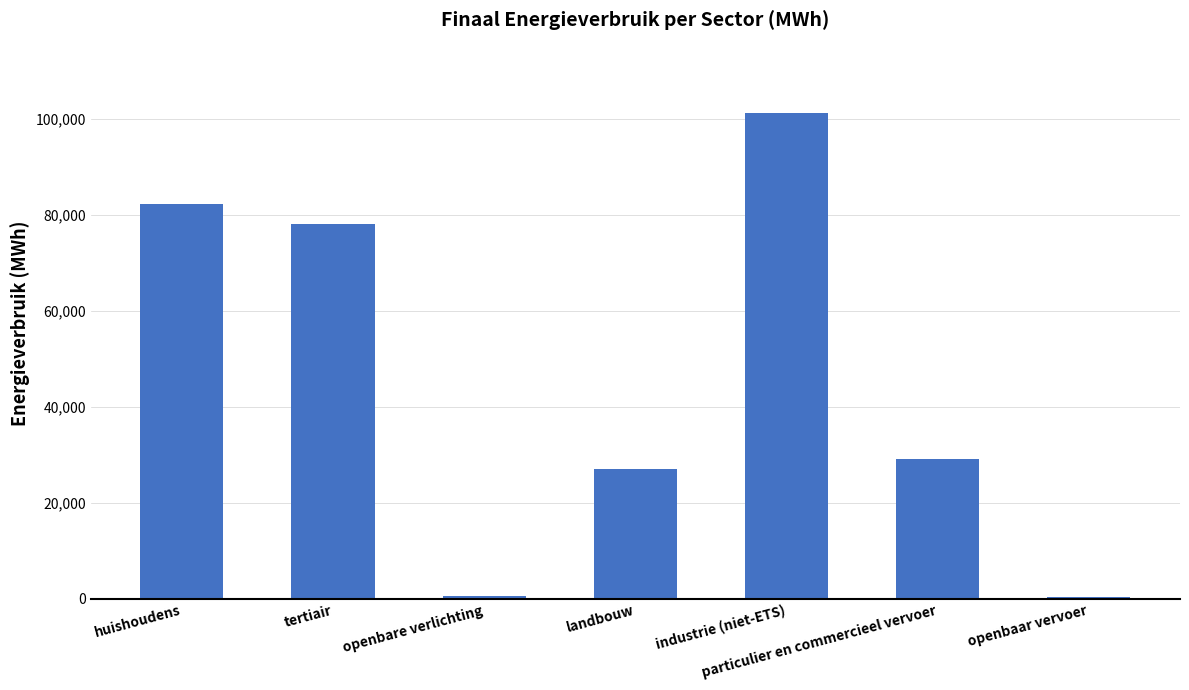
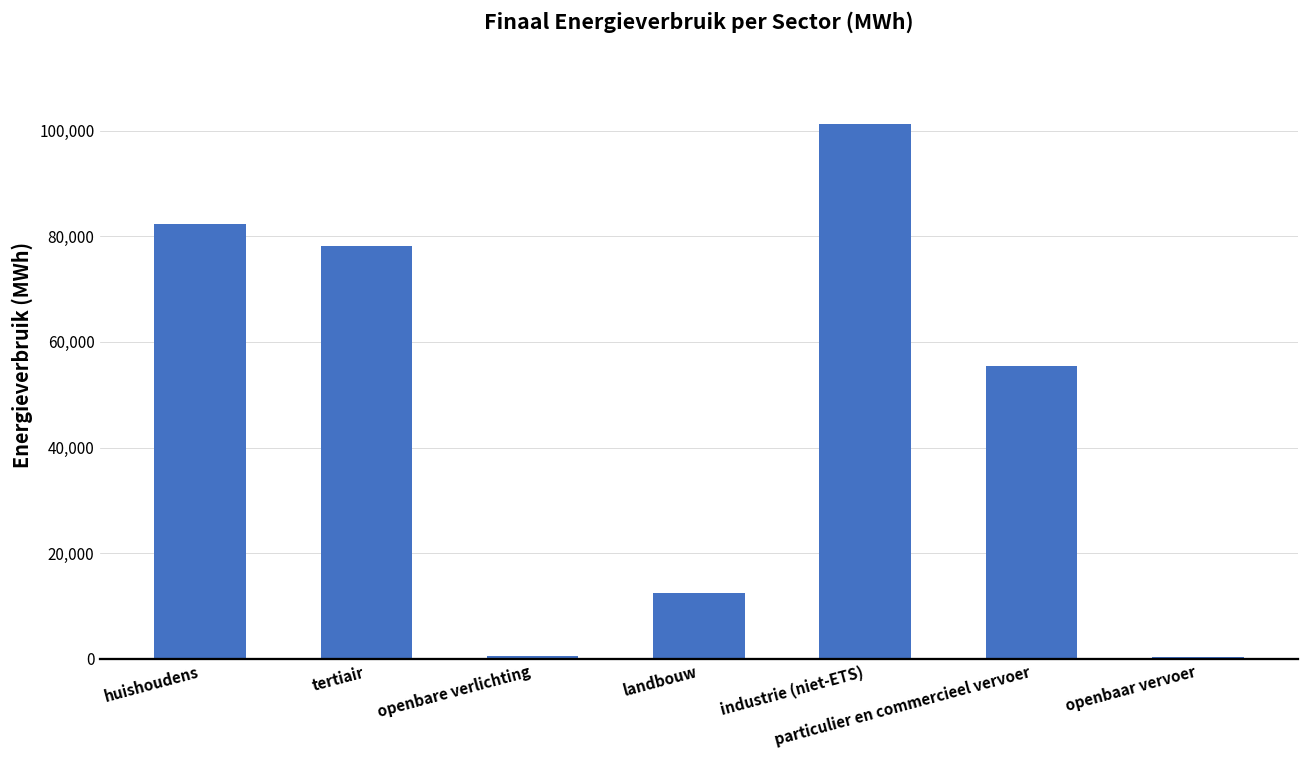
  {
    "huishoudens": "82,000",
    "tertiair": "78,000",
    "openbare verlichting": "1,000",
-   "landbouw": "27,000",
+   "landbouw": "12,000",
    "industrie (niet-ETS)": "101,000",
-   "particulier en commercieel vervoer": "29,000"
+   "particulier en commercieel vervoer": "55,000"
  }
